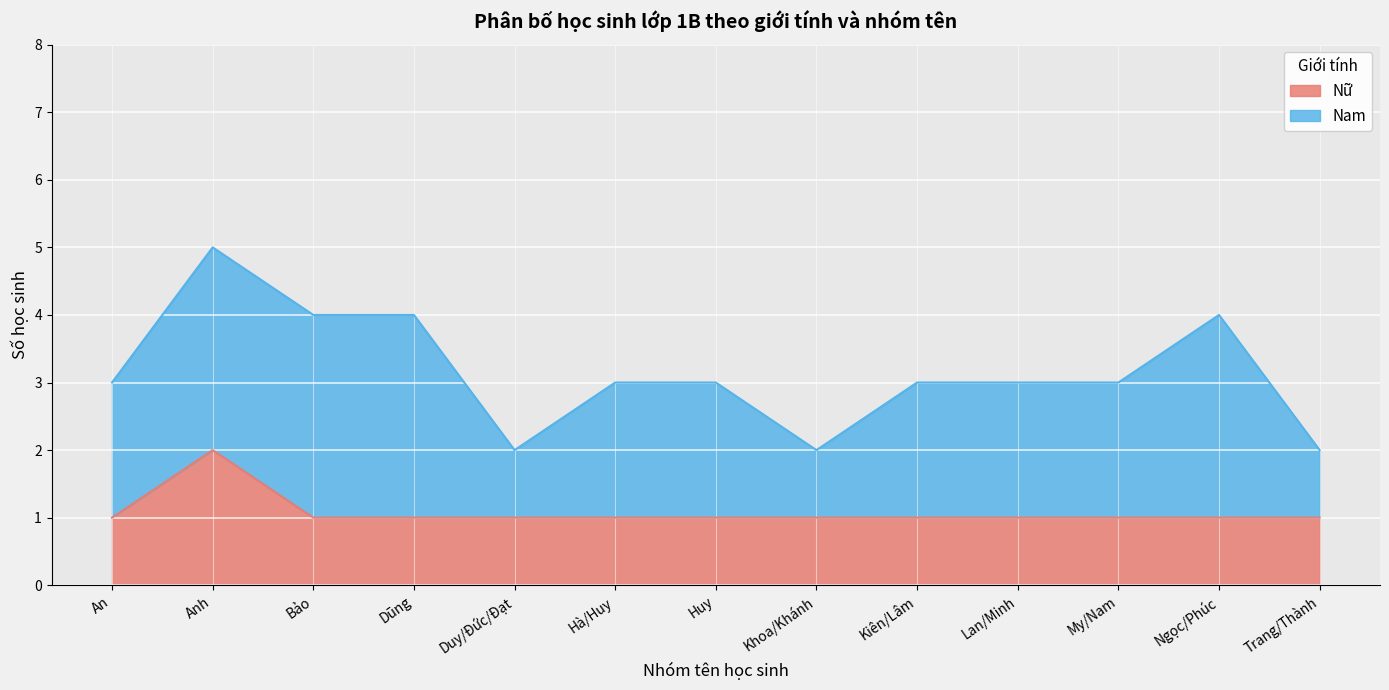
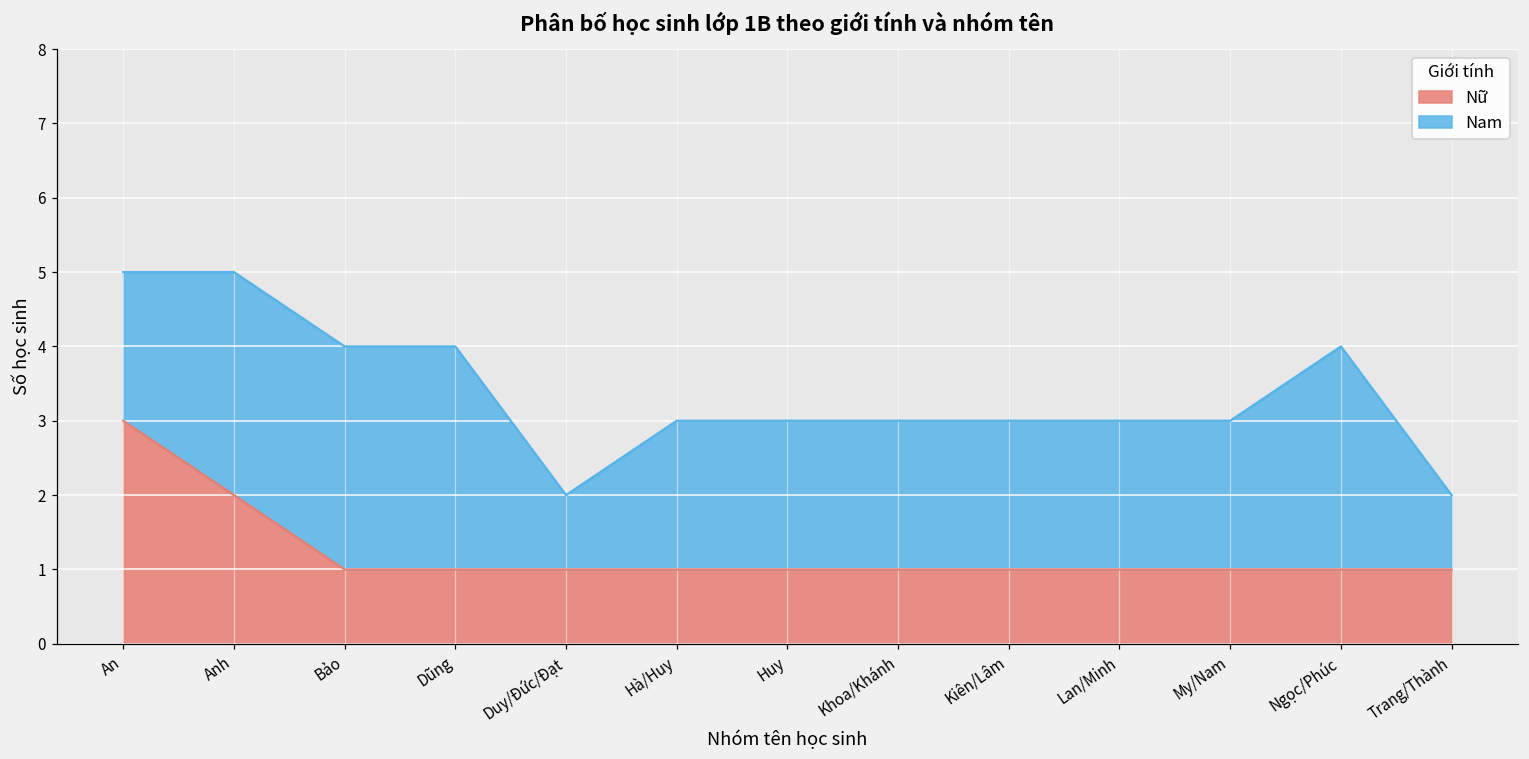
  {
    "Nữ": {
-     "An": 1,
+     "An": 3,
      "Anh": 2,
      "Bảo": 1,
      "Dũng": 1,
      "Duy/Đức/Đạt": 1,
      "Hà/Huy": 1,
      "Huy": 1,
      "Khoa/Khánh": 1,
      "Kiên/Lâm": 1,
      "Lan/Minh": 1,
      "My/Nam": 1,
      "Ngọc/Phúc": 1,
      "Trang/Thành": 1
    },
    "Nam": {
      "An": 2,
      "Anh": 3,
      "Bảo": 3,
      "Dũng": 3,
      "Duy/Đức/Đạt": 1,
      "Hà/Huy": 2,
      "Huy": 2,
-     "Khoa/Khánh": 1,
+     "Khoa/Khánh": 2,
      "Kiên/Lâm": 2,
      "Lan/Minh": 2,
      "My/Nam": 2,
      "Ngọc/Phúc": 3,
      "Trang/Thành": 1
    }
  }
